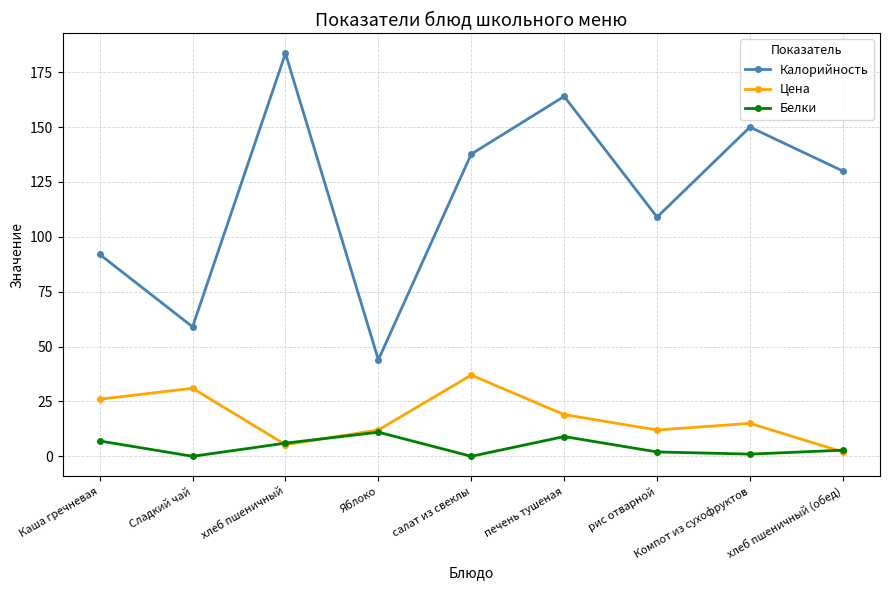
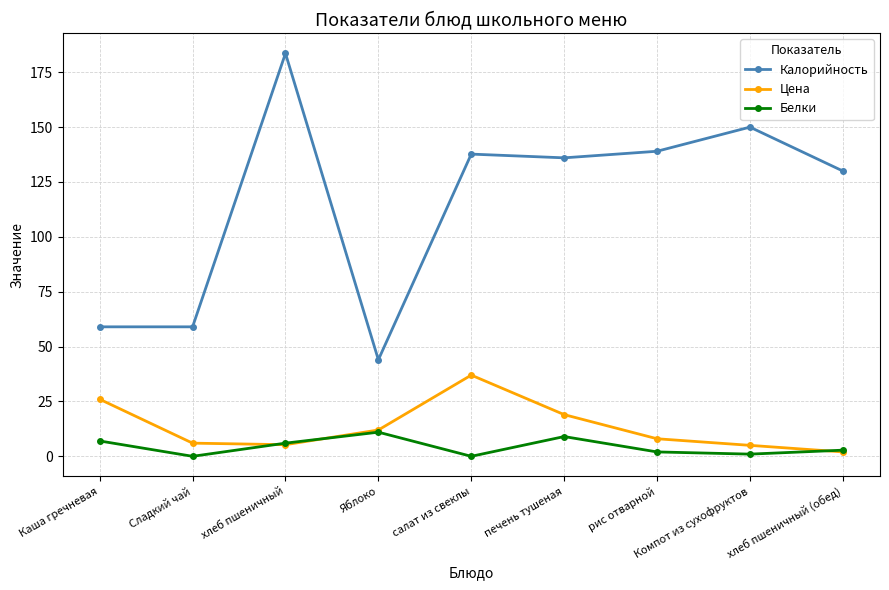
  {
    "Калорийность": {
-     "Каша гречневая": 92,
+     "Каша гречневая": 59,
      "Сладкий чай": 59,
      "хлеб пшеничный": 184,
      "Яблоко": 44,
      "салат из свеклы": 138,
-     "печень тушеная": 164,
-     "рис отварной": 109,
+     "печень тушеная": 136,
+     "рис отварной": 139,
      "Компот из сухофруктов": 150,
      "хлеб пшеничный (обед)": 130
    },
    "Цена": {
      "Каша гречневая": 26,
-     "Сладкий чай": 31,
+     "Сладкий чай": 6,
      "салат из свеклы": 37,
      "печень тушеная": 19,
-     "рис отварной": 12,
-     "Компот из сухофруктов": 15
+     "рис отварной": 8,
+     "Компот из сухофруктов": 5
    },
    "Белки": {
      "Каша гречневая": 7,
      "Сладкий чай": 0,
      "салат из свеклы": 0,
      "печень тушеная": 9,
      "рис отварной": 2,
      "Компот из сухофруктов": 1
    }
  }
